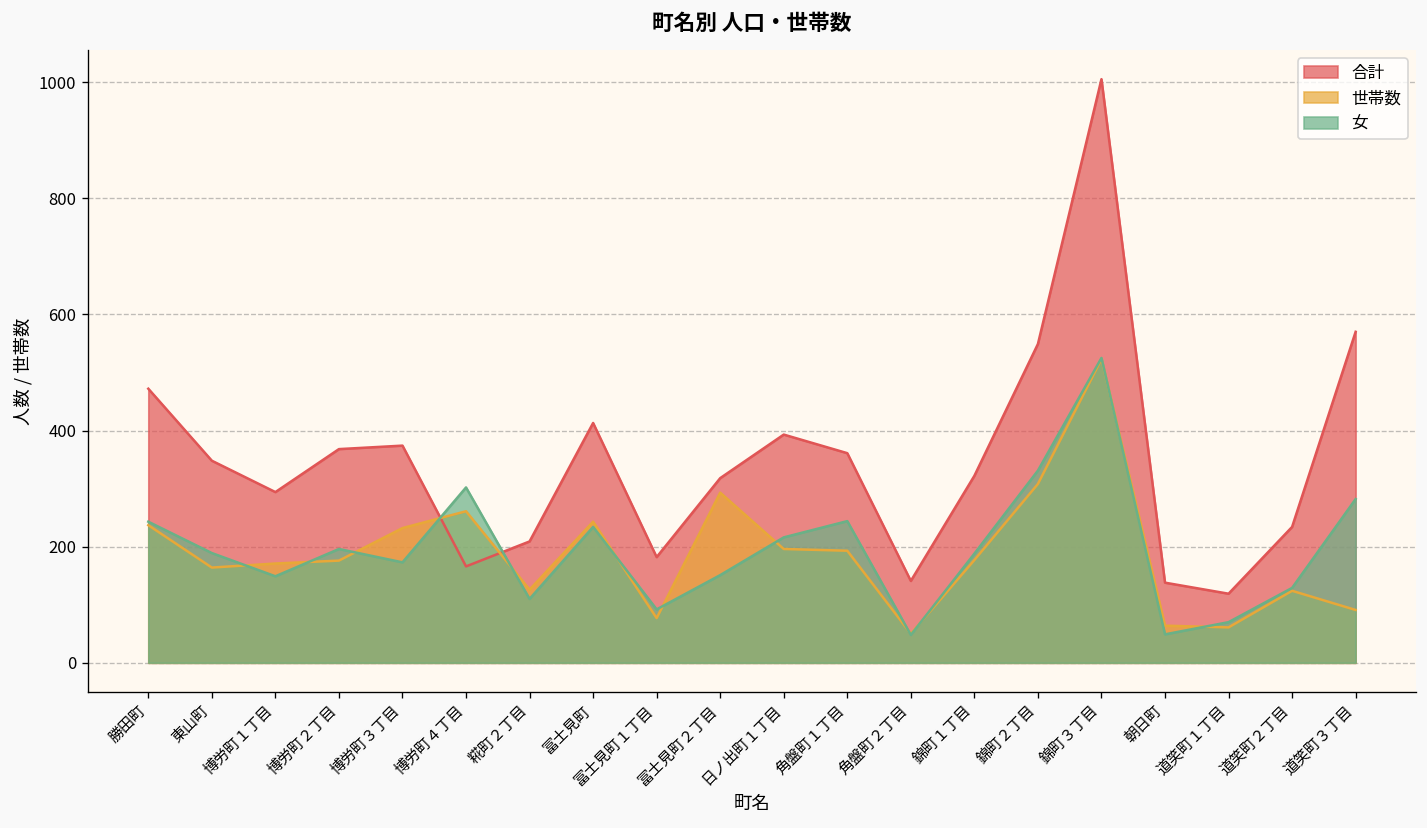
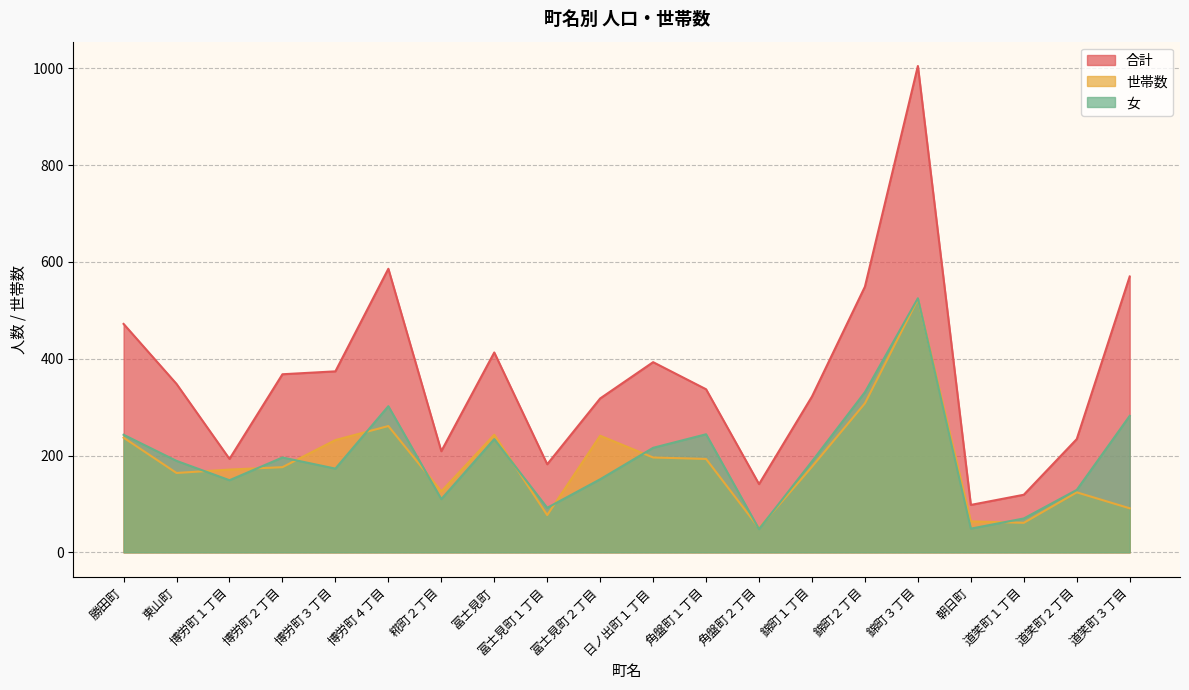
  {
    "合計": {
      "勝田町": 470,
      "東山町": 350,
-     "博労町１丁目": 290,
+     "博労町１丁目": 190,
      "博労町２丁目": 370,
      "博労町３丁目": 370,
-     "博労町４丁目": 170,
+     "博労町４丁目": 590,
      "糀町２丁目": 210,
      "冨士見町": 410,
      "冨士見町１丁目": 180,
      "冨士見町２丁目": 320,
      "日ノ出町１丁目": 390,
-     "角盤町１丁目": 360,
+     "角盤町１丁目": 340,
      "角盤町２丁目": 140,
      "錦町１丁目": 320,
      "錦町２丁目": 550,
      "錦町３丁目": 1010,
-     "朝日町": 140,
+     "朝日町": 100,
      "道笑町１丁目": 120,
      "道笑町２丁目": 230,
      "道笑町３丁目": 570
    },
    "世帯数": {
      "勝田町": 240,
      "東山町": 160,
      "博労町１丁目": 170,
      "博労町２丁目": 180,
      "博労町３丁目": 230,
      "博労町４丁目": 260,
      "糀町２丁目": 130,
      "冨士見町": 240,
      "冨士見町１丁目": 80,
-     "冨士見町２丁目": 290,
+     "冨士見町２丁目": 240,
      "日ノ出町１丁目": 200,
      "角盤町１丁目": 190,
      "錦町１丁目": 180,
      "錦町２丁目": 310,
      "朝日町": 60,
      "道笑町１丁目": 60,
      "道笑町３丁目": 90
    },
    "女": {
      "勝田町": 240,
      "東山町": 190,
      "博労町１丁目": 150,
      "博労町２丁目": 200,
      "博労町３丁目": 170,
      "博労町４丁目": 300,
      "糀町２丁目": 110,
      "冨士見町": 230,
      "冨士見町１丁目": 90,
      "冨士見町２丁目": 150,
      "日ノ出町１丁目": 220,
      "角盤町１丁目": 240,
      "錦町１丁目": 190,
      "錦町２丁目": 330,
      "朝日町": 50,
      "道笑町１丁目": 70,
      "道笑町３丁目": 280
    }
  }
